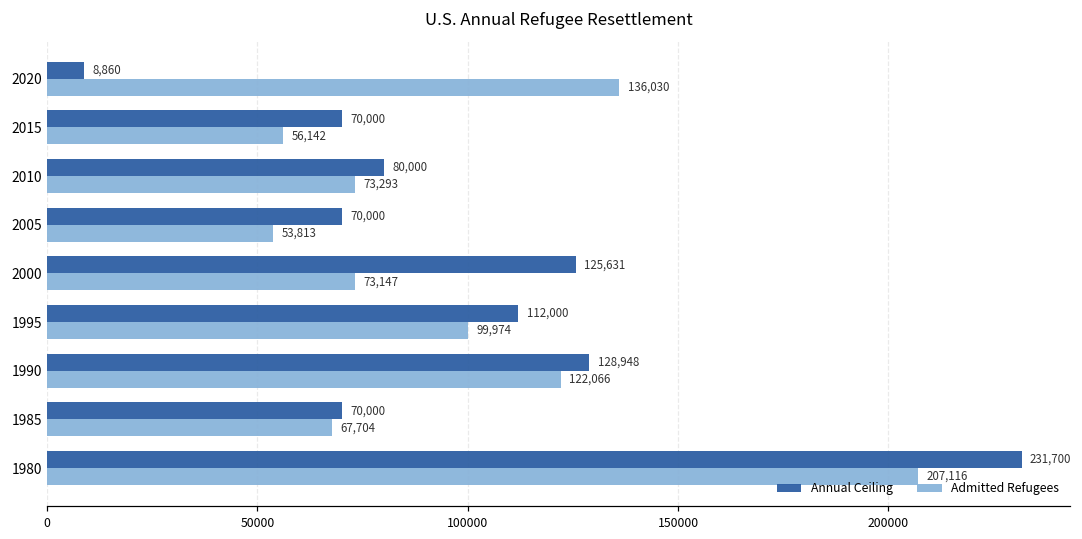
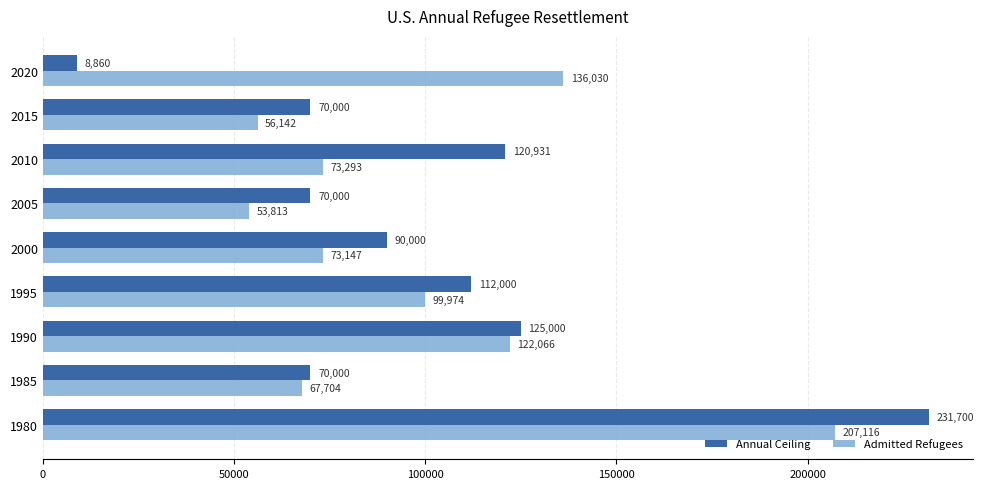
  {
    "Annual Ceiling": {
      "2020": "8,860",
      "2015": "70,000",
-     "2010": "80,000",
+     "2010": "120,931",
      "2005": "70,000",
-     "2000": "125,631",
+     "2000": "90,000",
      "1995": "112,000",
-     "1990": "128,948",
+     "1990": "125,000",
      "1985": "70,000",
      "1980": "231,700"
    },
    "Admitted Refugees": {
      "2020": "136,030",
      "2015": "56,142",
      "2010": "73,293",
      "2005": "53,813",
      "2000": "73,147",
      "1995": "99,974",
      "1990": "122,066",
      "1985": "67,704",
      "1980": "207,116"
    }
  }
